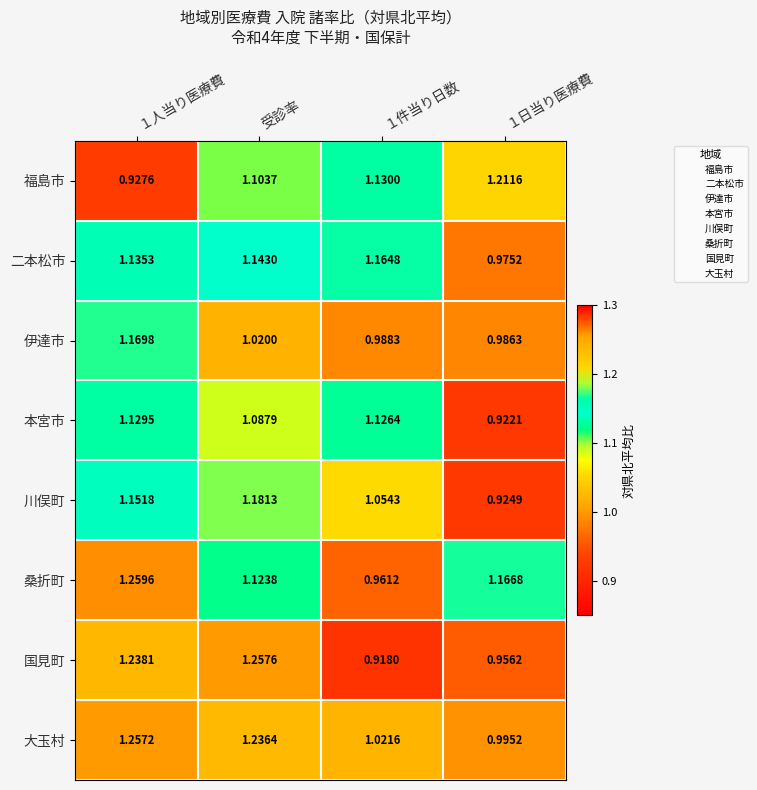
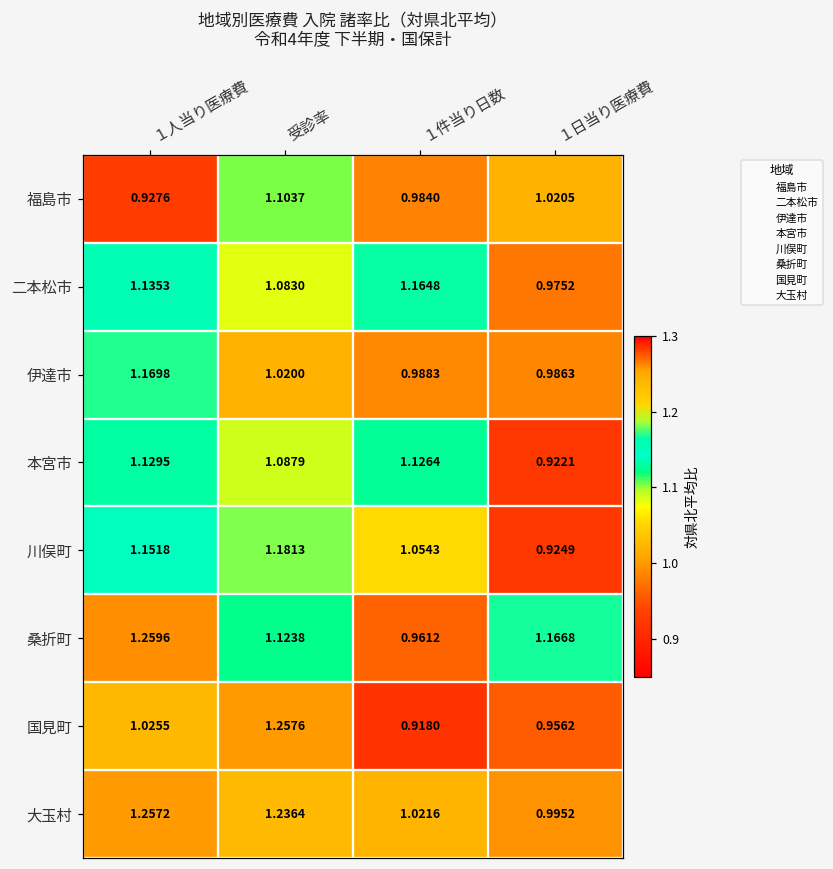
  {
    "福島市": {
      "１人当り医療費": 0.9276,
      "受診率": 1.1037,
-     "１件当り日数": 1.1300,
-     "１日当り医療費": 1.2116
+     "１件当り日数": 0.9840,
+     "１日当り医療費": 1.0205
    },
    "二本松市": {
      "１人当り医療費": 1.1353,
-     "受診率": 1.1430,
+     "受診率": 1.0830,
      "１件当り日数": 1.1648,
      "１日当り医療費": 0.9752
    },
    "伊達市": {
      "１人当り医療費": 1.1698,
      "受診率": 1.0200,
      "１件当り日数": 0.9883,
      "１日当り医療費": 0.9863
    },
    "本宮市": {
      "１人当り医療費": 1.1295,
      "受診率": 1.0879,
      "１件当り日数": 1.1264,
      "１日当り医療費": 0.9221
    },
    "川俣町": {
      "１人当り医療費": 1.1518,
      "受診率": 1.1813,
      "１件当り日数": 1.0543,
      "１日当り医療費": 0.9249
    },
    "桑折町": {
      "１人当り医療費": 1.2596,
      "受診率": 1.1238,
      "１件当り日数": 0.9612,
      "１日当り医療費": 1.1668
    },
    "国見町": {
-     "１人当り医療費": 1.2381,
+     "１人当り医療費": 1.0255,
      "受診率": 1.2576,
      "１件当り日数": 0.9180,
      "１日当り医療費": 0.9562
    },
    "大玉村": {
      "１人当り医療費": 1.2572,
      "受診率": 1.2364,
      "１件当り日数": 1.0216,
      "１日当り医療費": 0.9952
    }
  }
